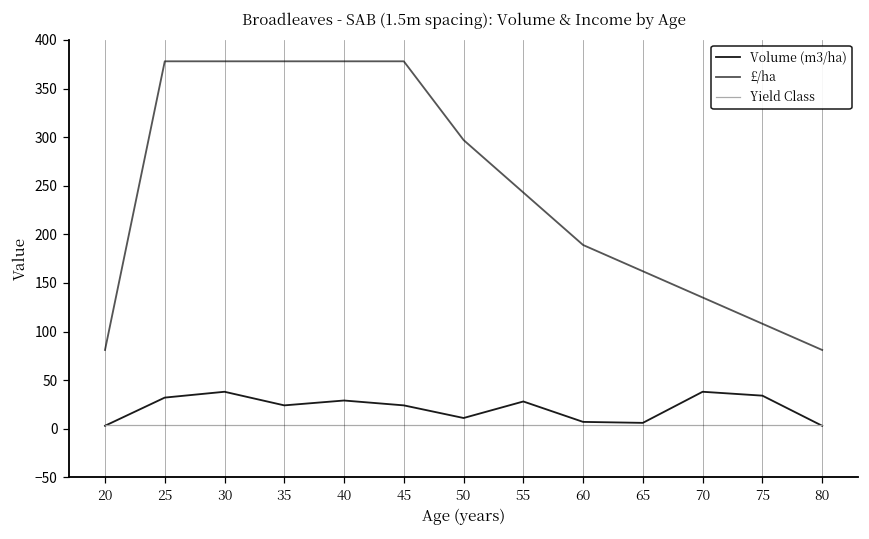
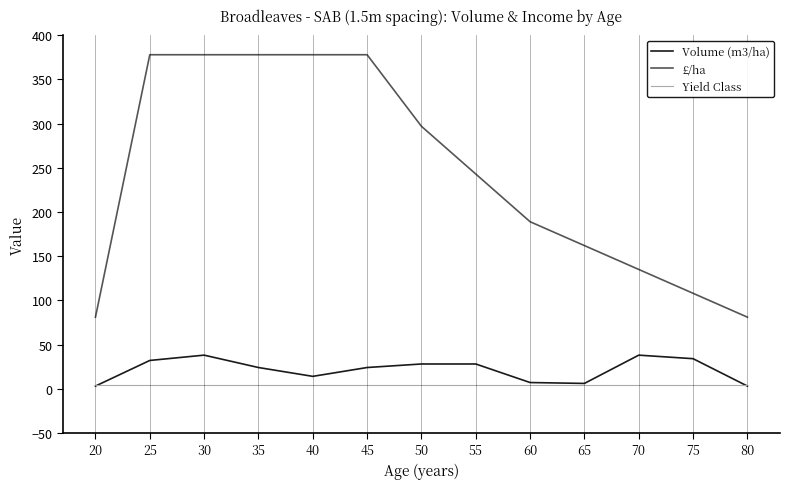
  {
    "Volume (m3/ha)": {
      "25": 30,
      "30": 40,
      "35": 20,
-     "40": 30,
+     "40": 10,
      "45": 20,
-     "50": 10,
+     "50": 30,
      "55": 30,
      "60": 10,
      "70": 40,
      "75": 30
    },
    "£/ha": {
      "20": 80,
      "25": 380,
      "30": 380,
      "35": 380,
      "40": 380,
      "45": 380,
      "50": 300,
      "55": 240,
      "60": 190,
      "65": 160,
      "70": 140,
      "75": 110,
      "80": 80
    },
    "Yield Class": {
      "25": 0,
      "30": 0,
      "35": 0,
      "40": 0,
      "45": 0,
      "50": 0,
      "55": 0,
      "60": 0,
      "70": 0,
      "75": 0
    }
  }
